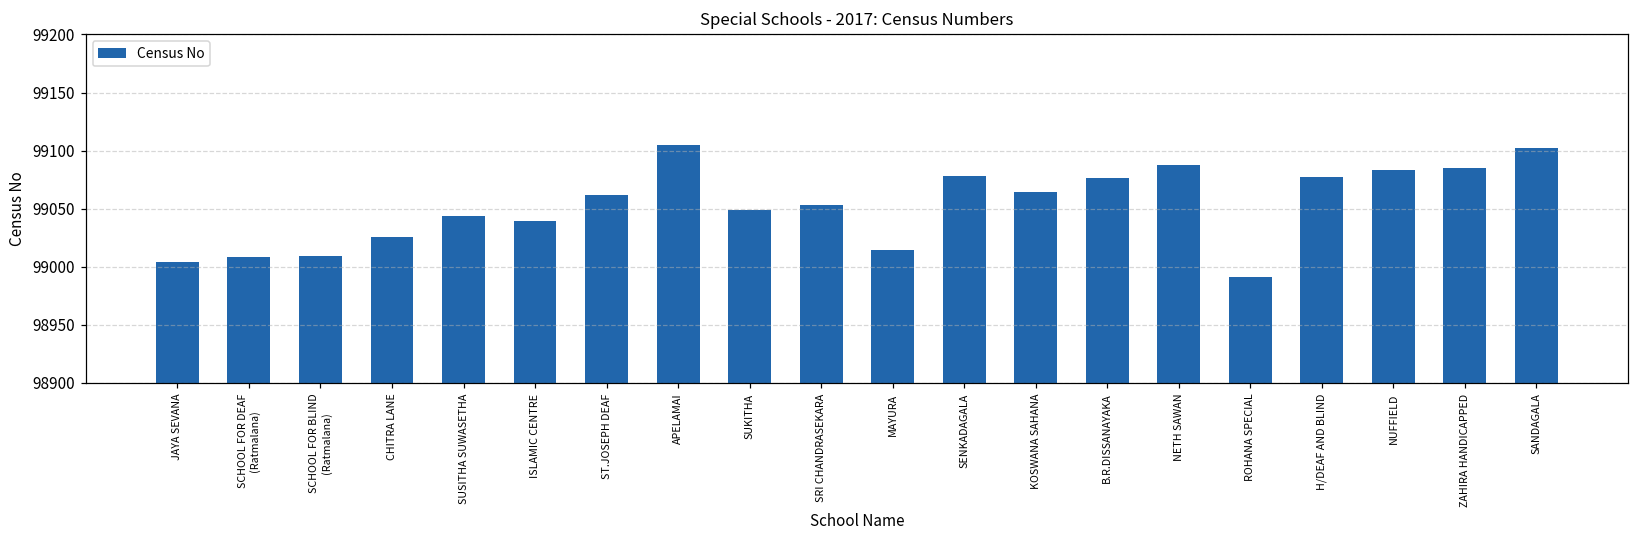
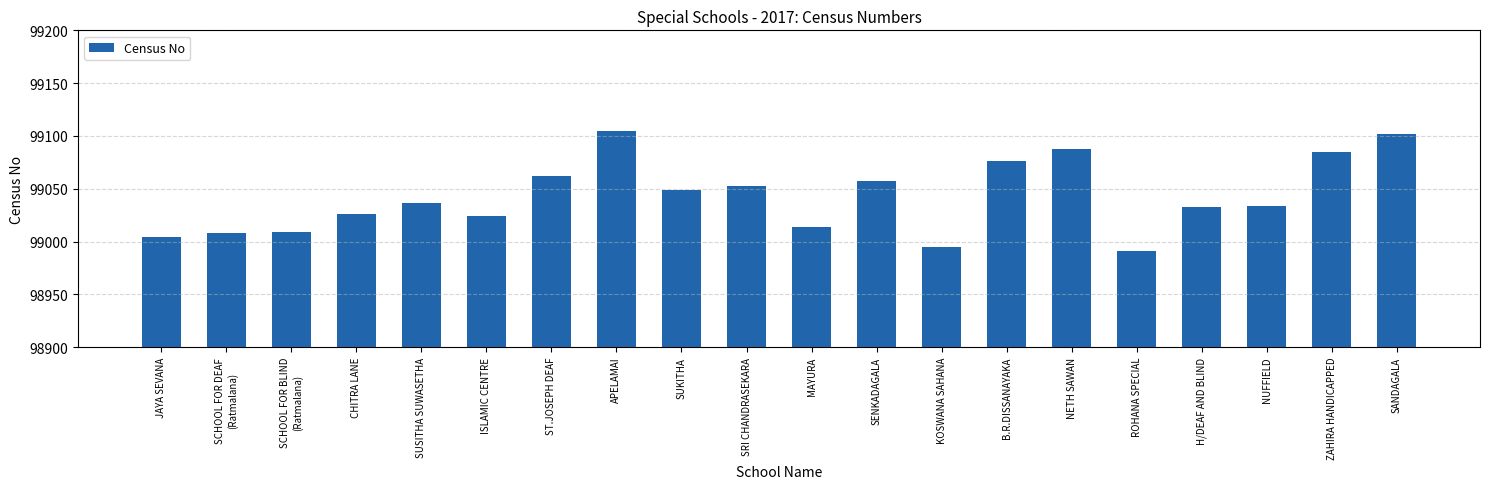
  {
    "JAYA SEVANA": 99004,
    "SCHOOL FOR DEAF (Ratmalana)": 99008,
    "SCHOOL FOR BLIND (Ratmalana)": 99009,
    "CHITRA LANE": 99026,
-   "SUSITHA SUWASETHA": 99044,
-   "ISLAMIC CENTRE": 99039,
+   "SUSITHA SUWASETHA": 99036,
+   "ISLAMIC CENTRE": 99024,
    "ST.JOSEPH DEAF": 99062,
    "APELAMAI": 99105,
    "SUKITHA": 99049,
    "SRI CHANDRASEKARA": 99053,
    "MAYURA": 99014,
-   "SENKADAGALA": 99078,
-   "KOSWANA SAHANA": 99064,
+   "SENKADAGALA": 99057,
+   "KOSWANA SAHANA": 98995,
    "B.R.DISSANAYAKA": 99076,
    "NETH SAWAN": 99088,
    "ROHANA SPECIAL": 98991,
-   "H/DEAF AND BLIND": 99077,
-   "NUFFIELD": 99083,
+   "H/DEAF AND BLIND": 99033,
+   "NUFFIELD": 99034,
    "ZAHIRA HANDICAPPED": 99085,
    "SANDAGALA": 99102
  }
